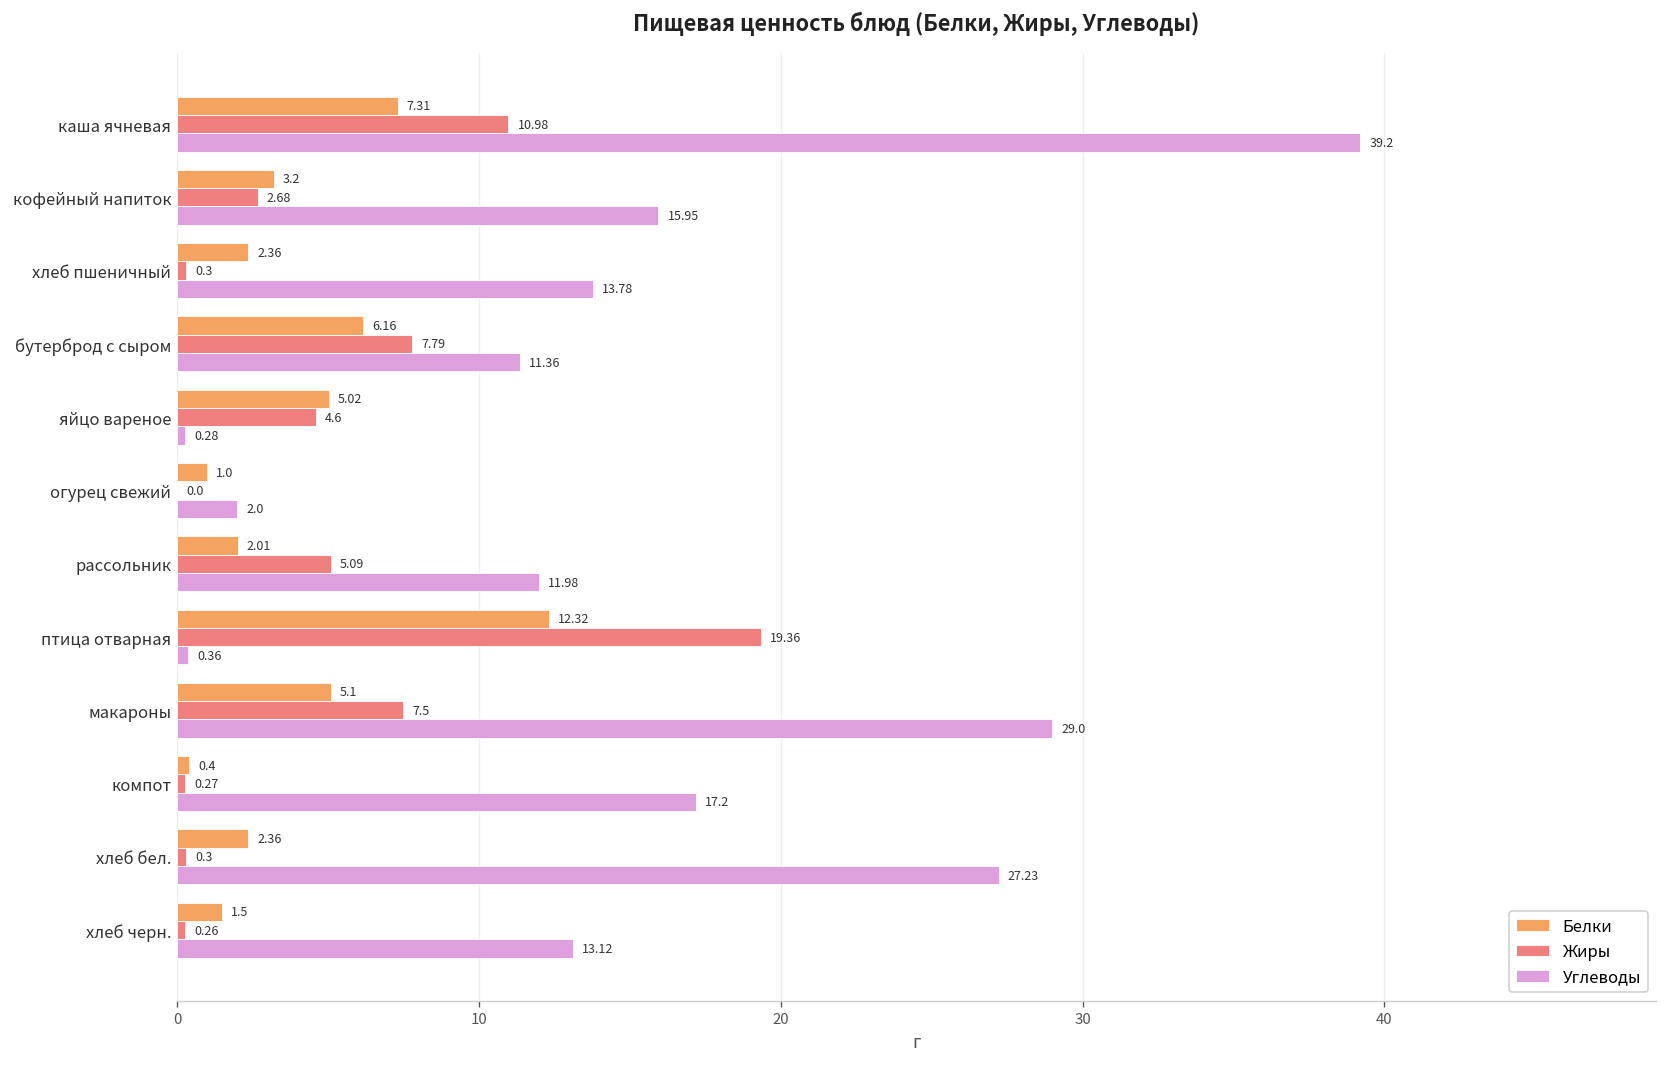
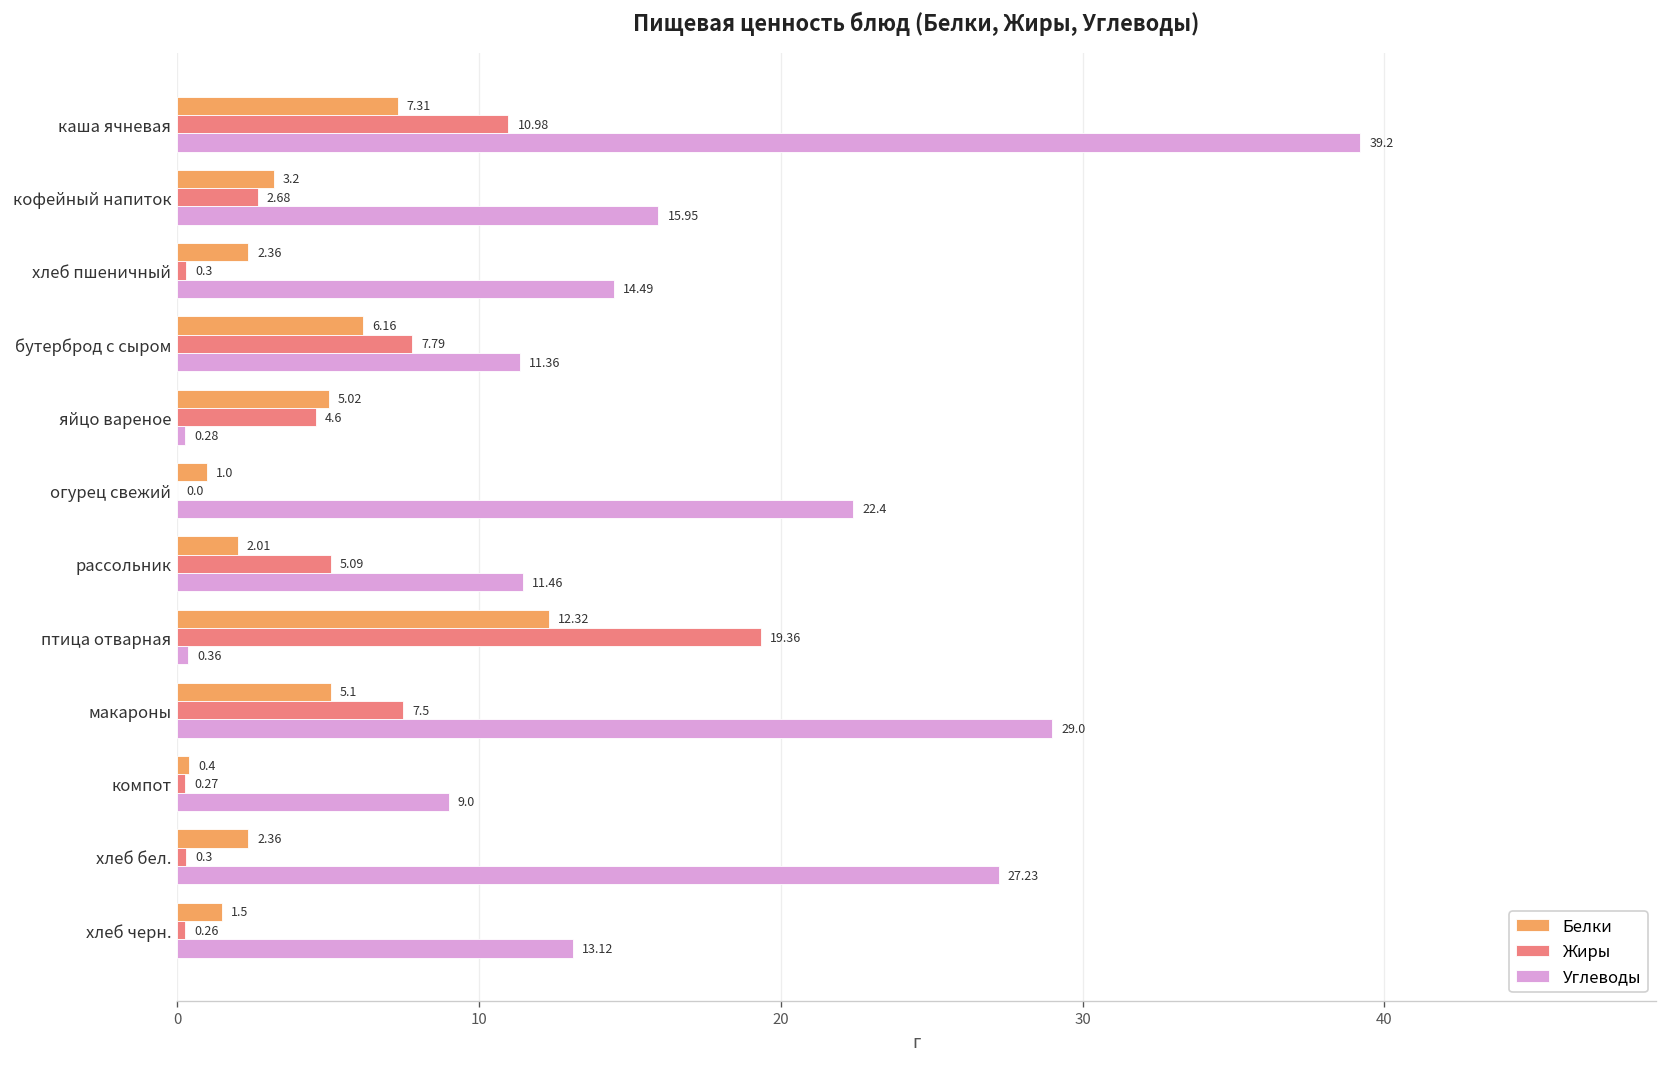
  {
    "Углеводы": {
      "каша ячневая": 39.2,
      "кофейный напиток": 15.95,
-     "хлеб пшеничный": 13.78,
+     "хлеб пшеничный": 14.49,
      "бутерброд с сыром": 11.36,
      "яйцо вареное": 0.28,
-     "огурец свежий": 2.0,
-     "рассольник": 11.98,
+     "огурец свежий": 22.4,
+     "рассольник": 11.46,
      "птица отварная": 0.36,
      "макароны": 29.0,
-     "компот": 17.2,
+     "компот": 9.0,
      "хлеб бел.": 27.23,
      "хлеб черн.": 13.12
    }
  }
